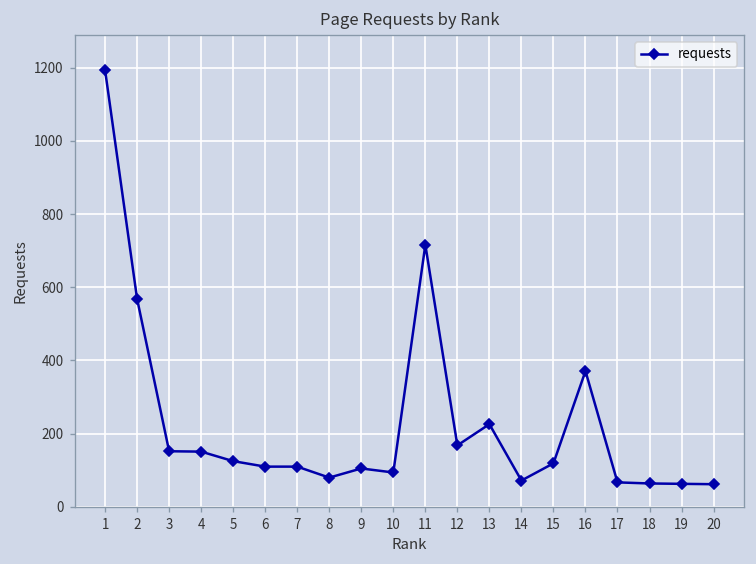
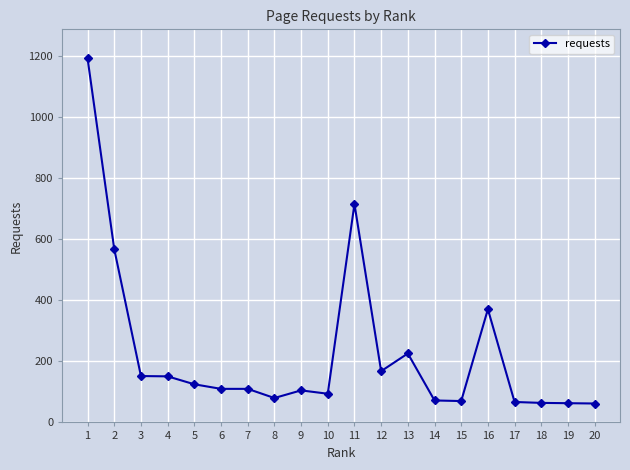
  {
    "1": 1190,
    "2": 570,
    "3": 150,
    "4": 150,
    "5": 130,
    "6": 110,
    "7": 110,
    "8": 80,
    "9": 110,
    "10": 90,
    "11": 720,
    "12": 170,
    "13": 230,
    "14": 70,
-   "15": 120,
+   "15": 70,
    "16": 370,
    "17": 70,
    "18": 60,
    "19": 60,
    "20": 60
  }
